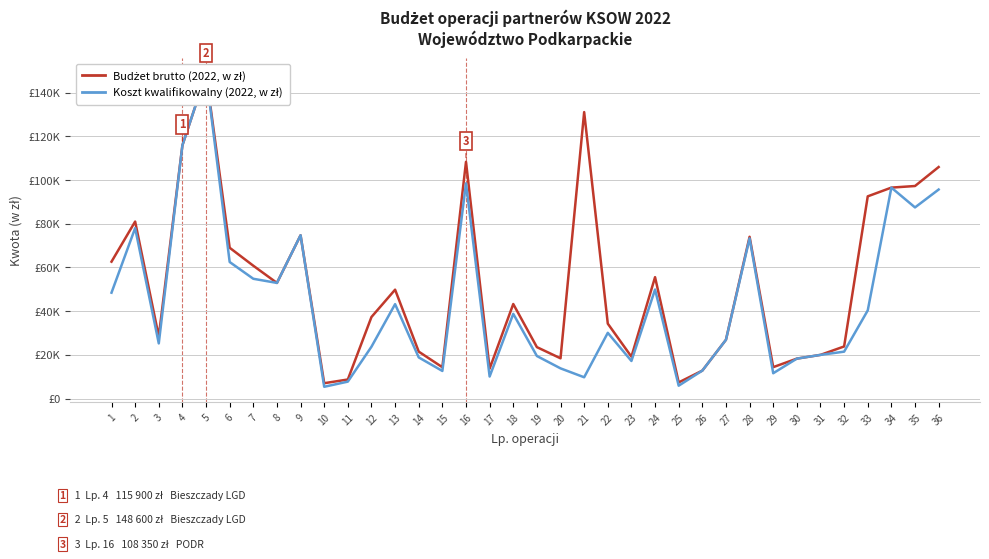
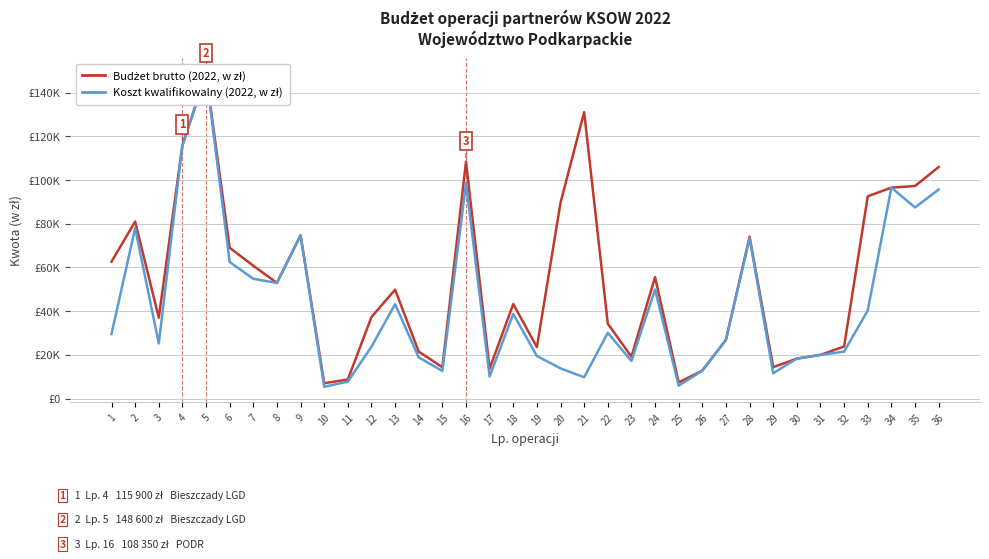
  {
    "Budżet brutto (2022, w zł)": {
      "1": "£63000",
      "2": "£81000",
-     "3": "£28000",
+     "3": "£37000",
      "6": "£69000",
      "7": "£61000",
      "10": "£7000",
      "12": "£37000",
      "13": "£50000",
      "14": "£21000",
      "15": "£14000",
      "17": "£14000",
      "18": "£43000",
      "19": "£24000",
-     "20": "£18000",
+     "20": "£90000",
      "21": "£131000",
      "22": "£34000",
      "23": "£19000",
      "24": "£56000",
      "25": "£7000",
      "29": "£14000",
      "32": "£24000",
      "33": "£93000",
      "35": "£97000",
      "36": "£106000"
    },
    "Koszt kwalifikowalny (2022, w zł)": {
-     "1": "£48000",
+     "1": "£30000",
      "2": "£78000",
      "3": "£25000",
      "6": "£62000",
      "7": "£55000",
      "10": "£5000",
      "12": "£24000",
      "13": "£43000",
      "14": "£19000",
      "15": "£13000",
      "16": "£99000",
      "17": "£10000",
      "18": "£39000",
      "19": "£19000",
      "20": "£14000",
      "21": "£10000",
      "22": "£30000",
      "23": "£17000",
      "24": "£50000",
      "25": "£6000",
      "29": "£12000",
      "32": "£21000",
      "33": "£40000",
      "35": "£87000",
      "36": "£96000"
    }
  }
